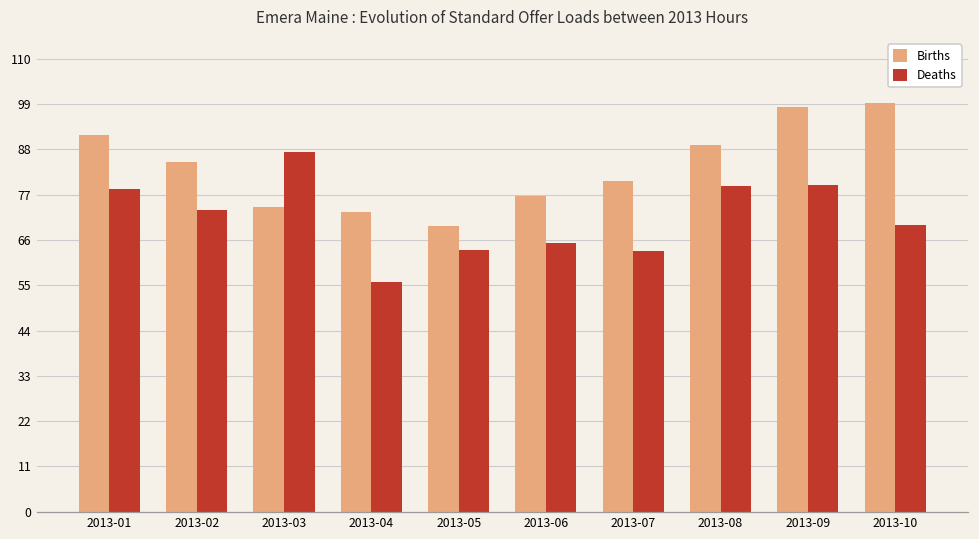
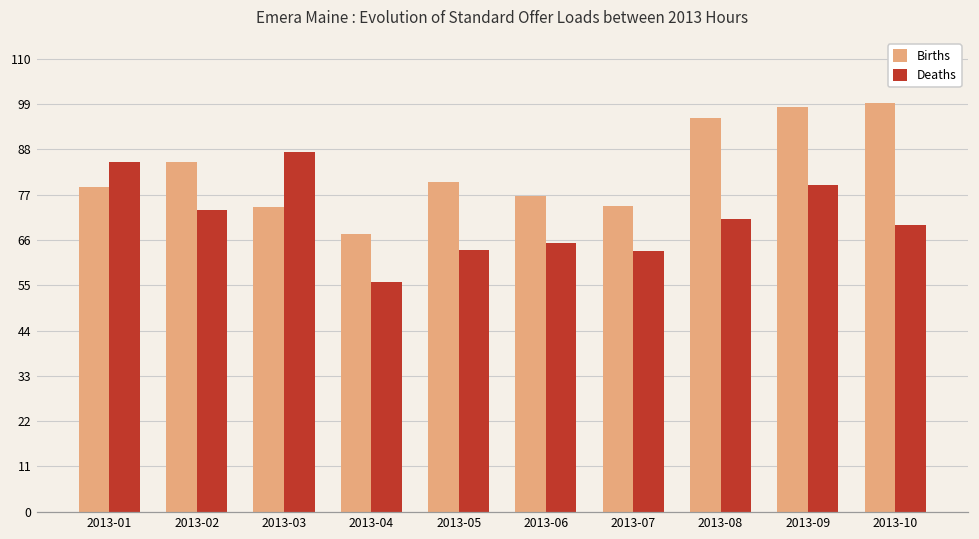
  {
    "Births": {
-     "2013-01": 92,
+     "2013-01": 79,
      "2013-02": 85,
      "2013-03": 74,
-     "2013-04": 73,
-     "2013-05": 69,
+     "2013-04": 67,
+     "2013-05": 80,
      "2013-06": 77,
-     "2013-07": 80,
-     "2013-08": 89,
+     "2013-07": 74,
+     "2013-08": 96,
      "2013-09": 98,
      "2013-10": 99
    },
    "Deaths": {
-     "2013-01": 79,
+     "2013-01": 85,
      "2013-02": 73,
      "2013-03": 88,
      "2013-04": 56,
      "2013-05": 63,
      "2013-06": 65,
      "2013-07": 63,
-     "2013-08": 79,
+     "2013-08": 71,
      "2013-09": 79,
      "2013-10": 70
    }
  }
